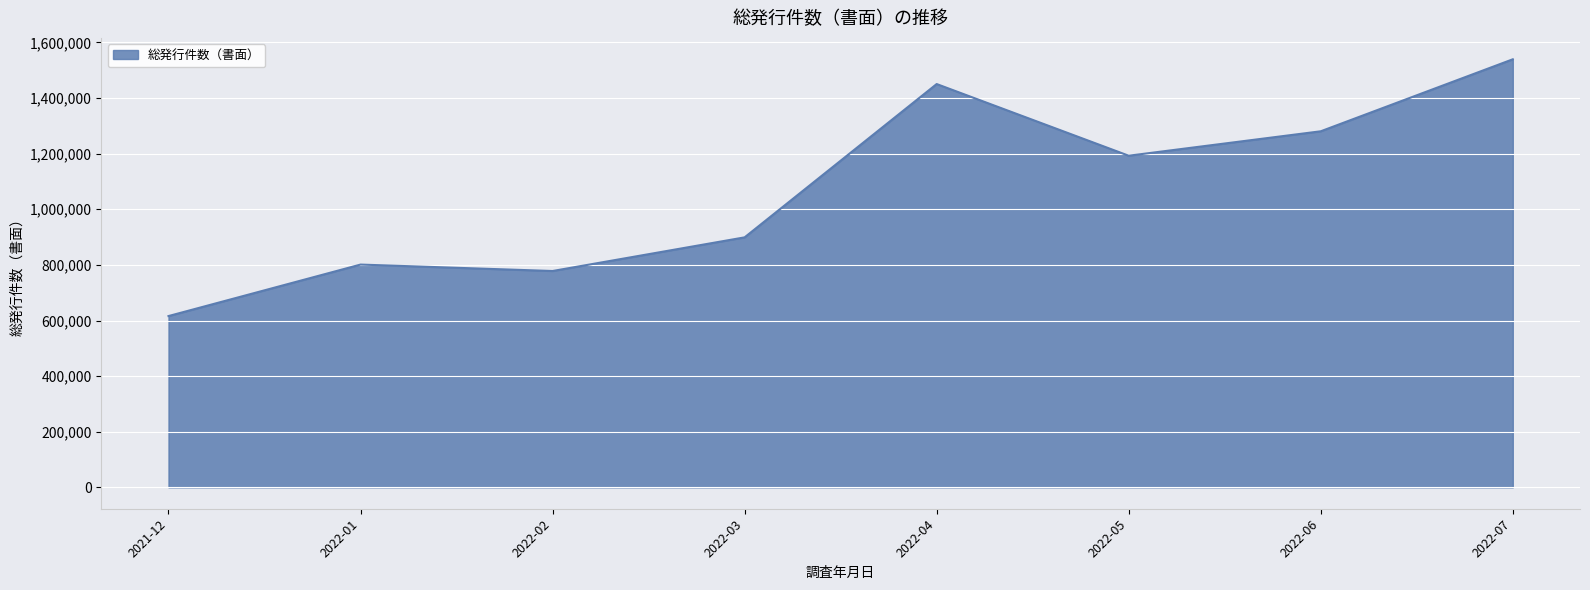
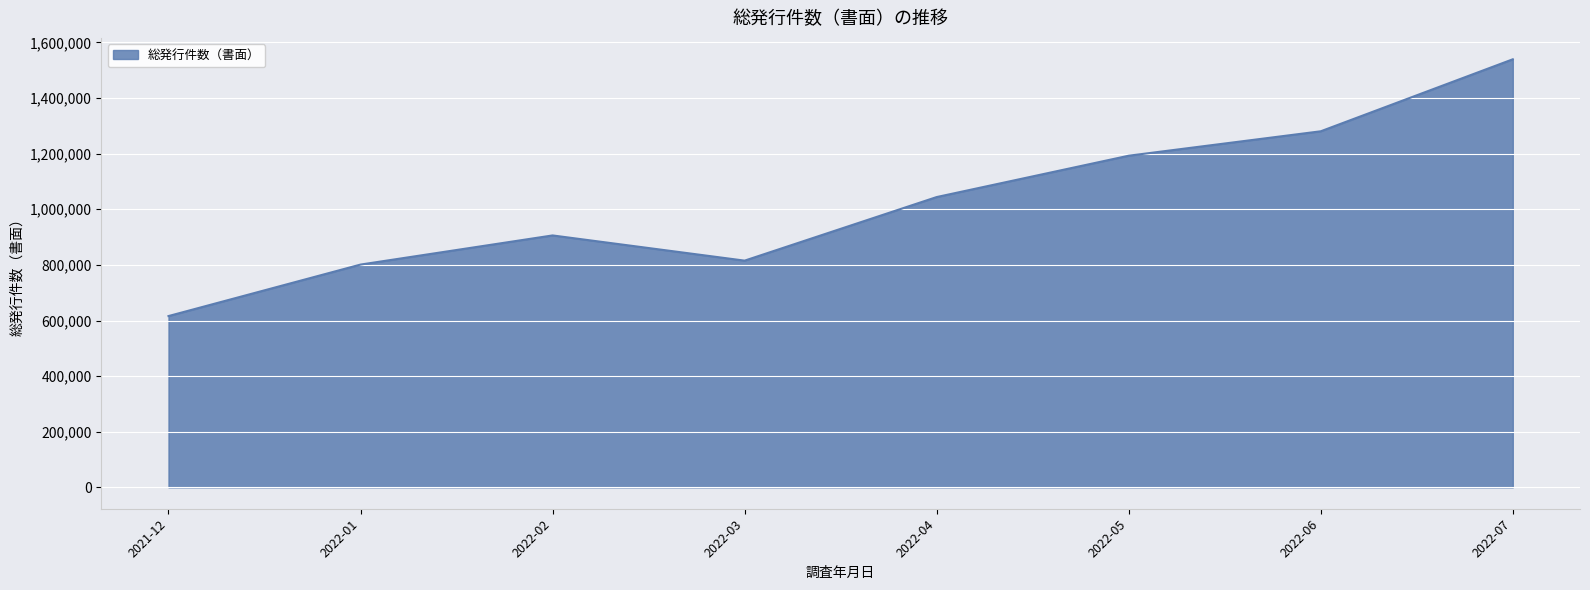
  {
    "2021-12": "620,000",
    "2022-01": "800,000",
-   "2022-02": "780,000",
-   "2022-03": "900,000",
-   "2022-04": "1,450,000",
+   "2022-02": "910,000",
+   "2022-03": "820,000",
+   "2022-04": "1,040,000",
    "2022-05": "1,190,000",
    "2022-06": "1,280,000",
    "2022-07": "1,540,000"
  }
